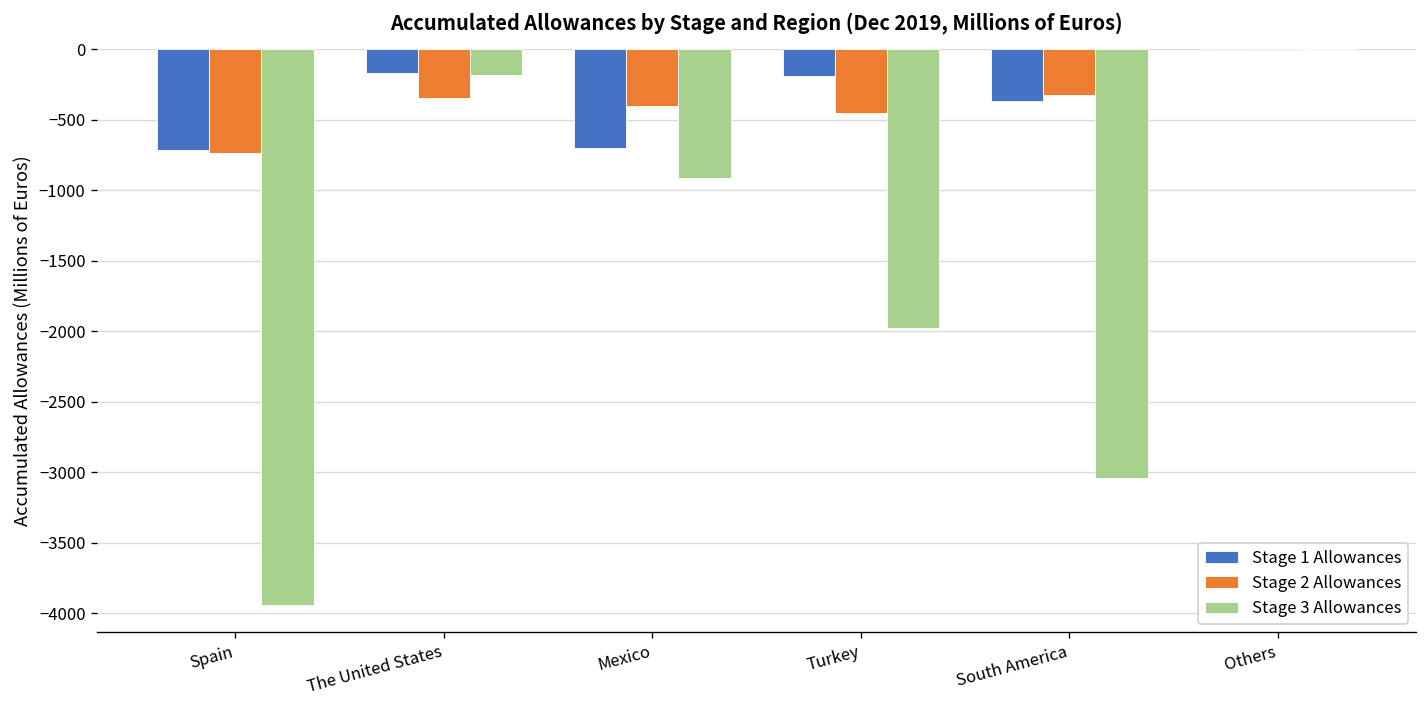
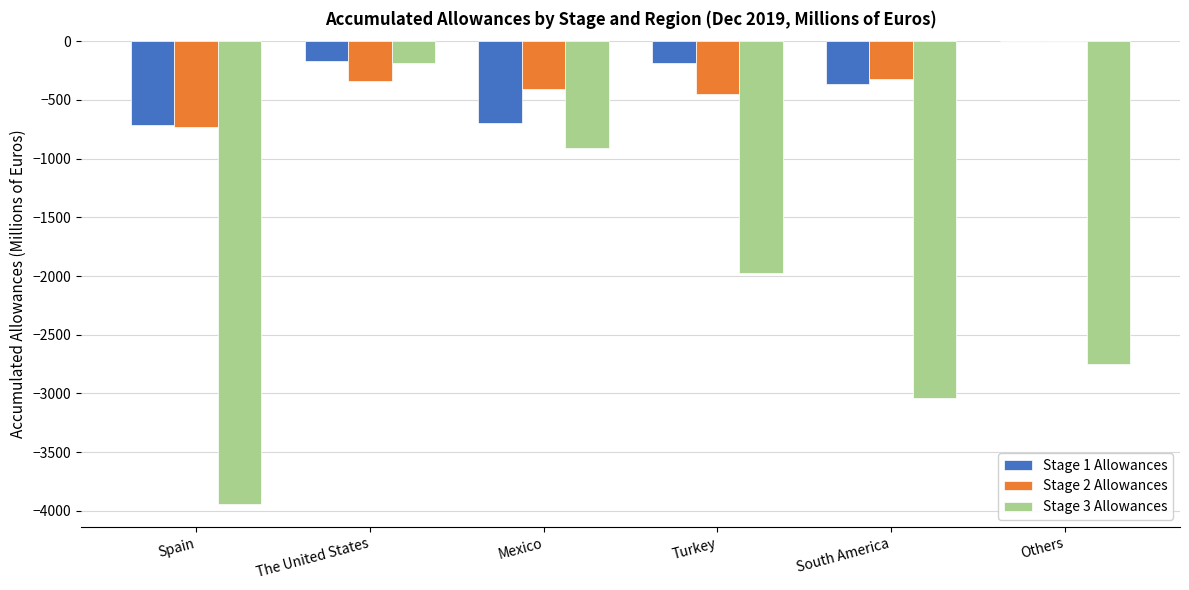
  {
    "Stage 1 Allowances": {
      "Spain": -710,
      "The United States": -170,
      "Mexico": -700,
      "Turkey": -190,
      "South America": -370
    },
    "Stage 2 Allowances": {
      "Spain": -730,
      "The United States": -340,
      "Mexico": -400,
      "Turkey": -450,
      "South America": -320
    },
    "Stage 3 Allowances": {
      "Spain": -3940,
      "The United States": -180,
      "Mexico": -910,
      "Turkey": -1970,
      "South America": -3040,
-     "Others": -10
+     "Others": -2750
    }
  }
